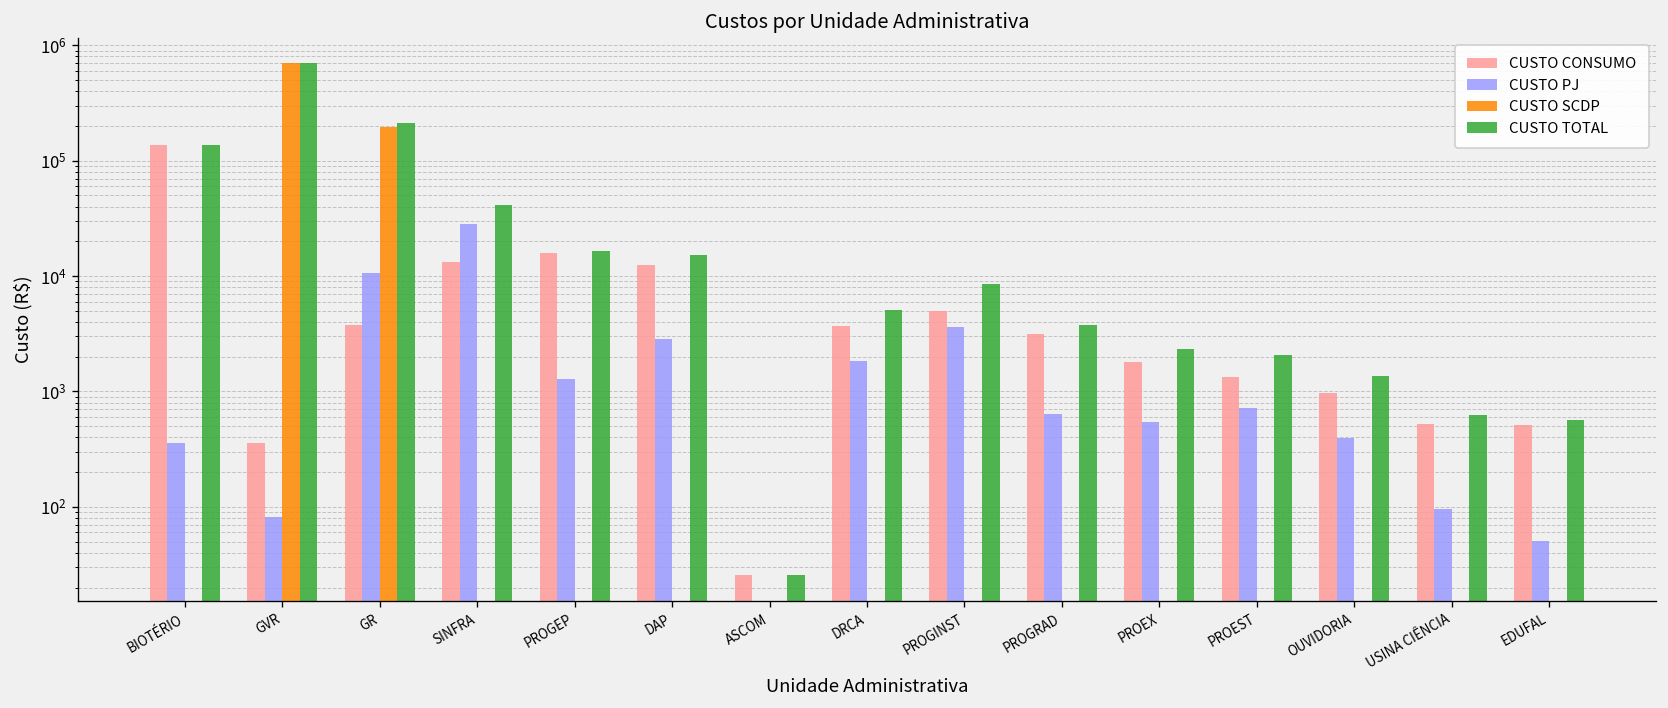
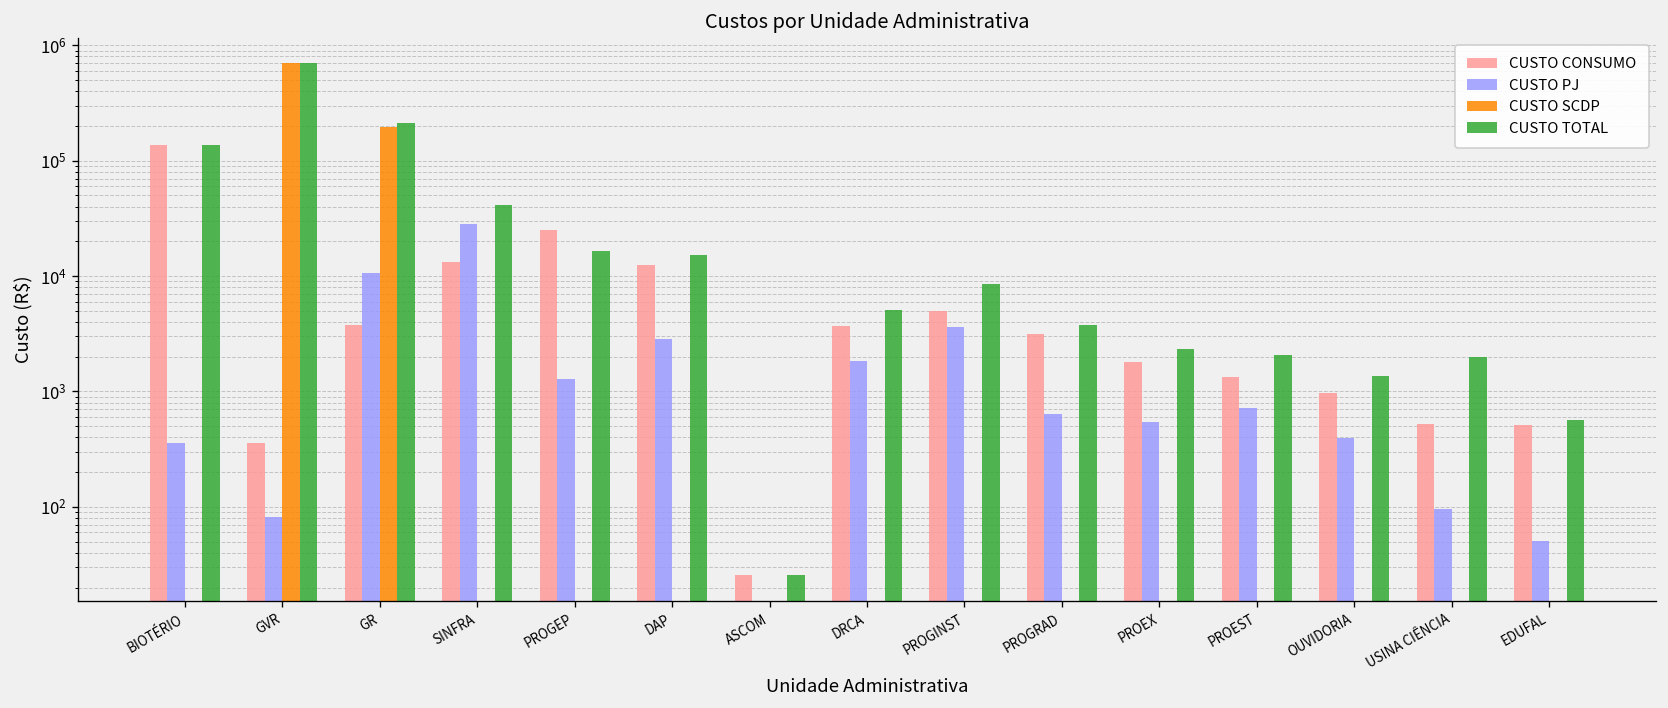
  {
    "CUSTO CONSUMO": {
      "BIOTÉRIO": 140000,
      "GVR": 360,
      "GR": 3700,
      "SINFRA": 13000,
-     "PROGEP": 16000,
+     "PROGEP": 25000,
      "DAP": 12000,
      "ASCOM": 26,
      "DRCA": 3700,
      "PROGINST": 5000,
      "PROGRAD": 3200,
      "PROEX": 1800,
      "PROEST": 1300,
      "OUVIDORIA": 1000,
      "USINA CIÊNCIA": 500,
      "EDUFAL": 500
    },
    "CUSTO PJ": {
      "BIOTÉRIO": 360,
      "GVR": 80,
      "GR": 11000,
      "SINFRA": 28000,
      "PROGEP": 1300,
      "DAP": 2800,
      "DRCA": 1800,
      "PROGINST": 3600,
      "PROGRAD": 600,
      "PROEX": 500,
      "PROEST": 700,
      "OUVIDORIA": 400,
      "USINA CIÊNCIA": 100,
      "EDUFAL": 50
    },
    "CUSTO SCDP": {
      "GVR": 700000,
      "GR": 200000
    },
    "CUSTO TOTAL": {
      "BIOTÉRIO": 140000,
      "GVR": 700000,
      "GR": 210000,
      "SINFRA": 41000,
      "PROGEP": 16000,
      "DAP": 15000,
      "ASCOM": 26,
      "DRCA": 5000,
      "PROGINST": 9000,
      "PROGRAD": 3800,
      "PROEX": 2300,
      "PROEST": 2100,
      "OUVIDORIA": 1400,
-     "USINA CIÊNCIA": 600,
+     "USINA CIÊNCIA": 2000,
      "EDUFAL": 600
    }
  }
